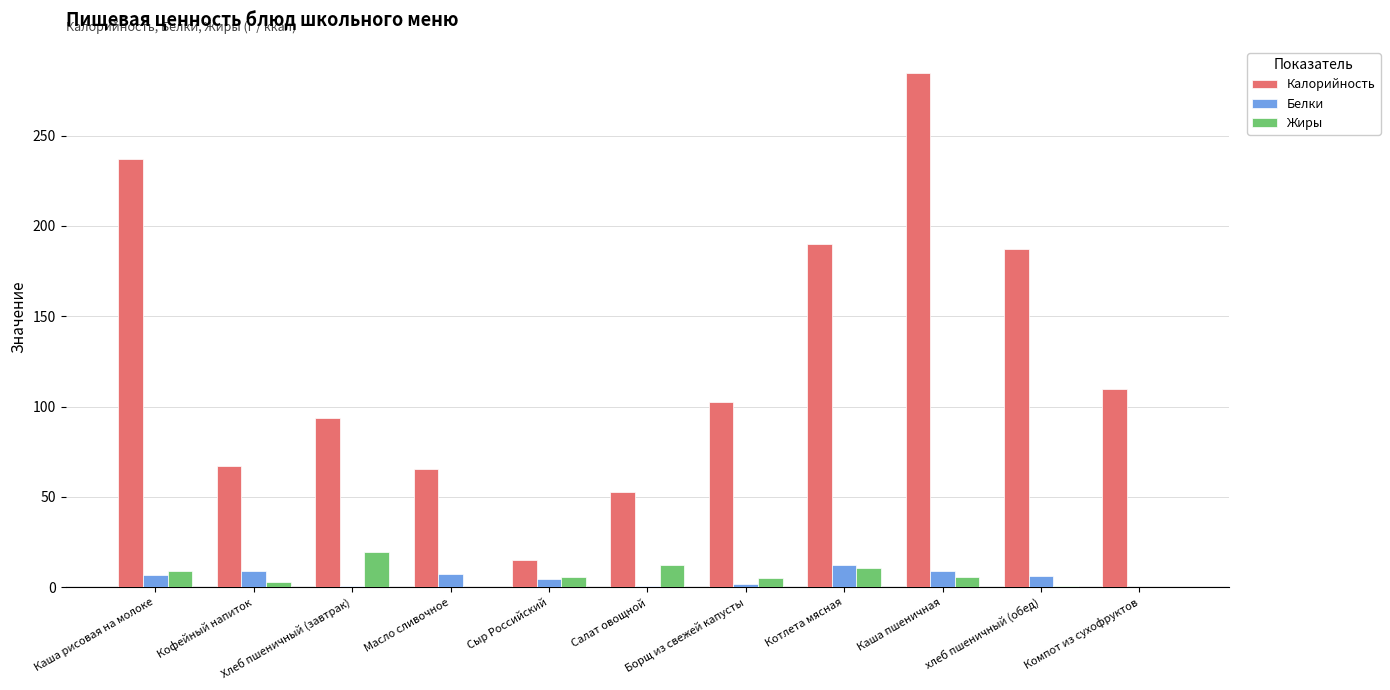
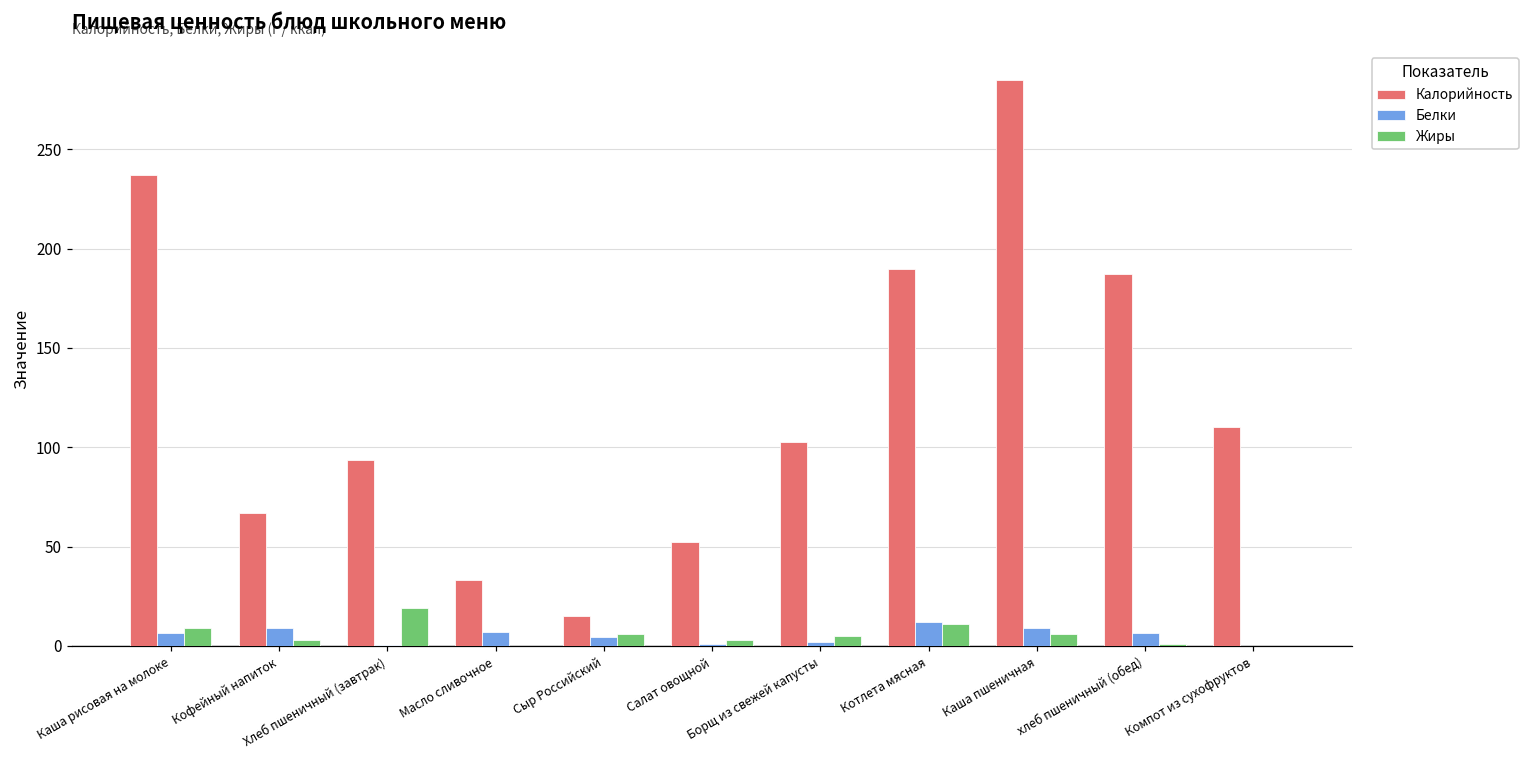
  {
    "Калорийность": {
      "Каша рисовая на молоке": 237,
      "Кофейный напиток": 67,
      "Хлеб пшеничный (завтрак)": 94,
-     "Масло сливочное": 66,
+     "Масло сливочное": 33,
      "Сыр Российский": 15,
      "Салат овощной": 52,
      "Борщ из свежей капусты": 103,
      "Котлета мясная": 190,
      "Каша пшеничная": 285,
      "хлеб пшеничный (обед)": 187,
      "Компот из сухофруктов": 110
    },
    "Белки": {
      "Каша рисовая на молоке": 7,
      "Кофейный напиток": 9,
      "Масло сливочное": 7,
      "Сыр Российский": 5,
      "Борщ из свежей капусты": 2,
      "Котлета мясная": 12,
      "Каша пшеничная": 9,
      "хлеб пшеничный (обед)": 6
    },
    "Жиры": {
      "Каша рисовая на молоке": 9,
      "Кофейный напиток": 3,
      "Хлеб пшеничный (завтрак)": 19,
      "Сыр Российский": 6,
-     "Салат овощной": 12,
+     "Салат овощной": 3,
      "Борщ из свежей капусты": 5,
      "Котлета мясная": 11,
      "Каша пшеничная": 6
    }
  }
